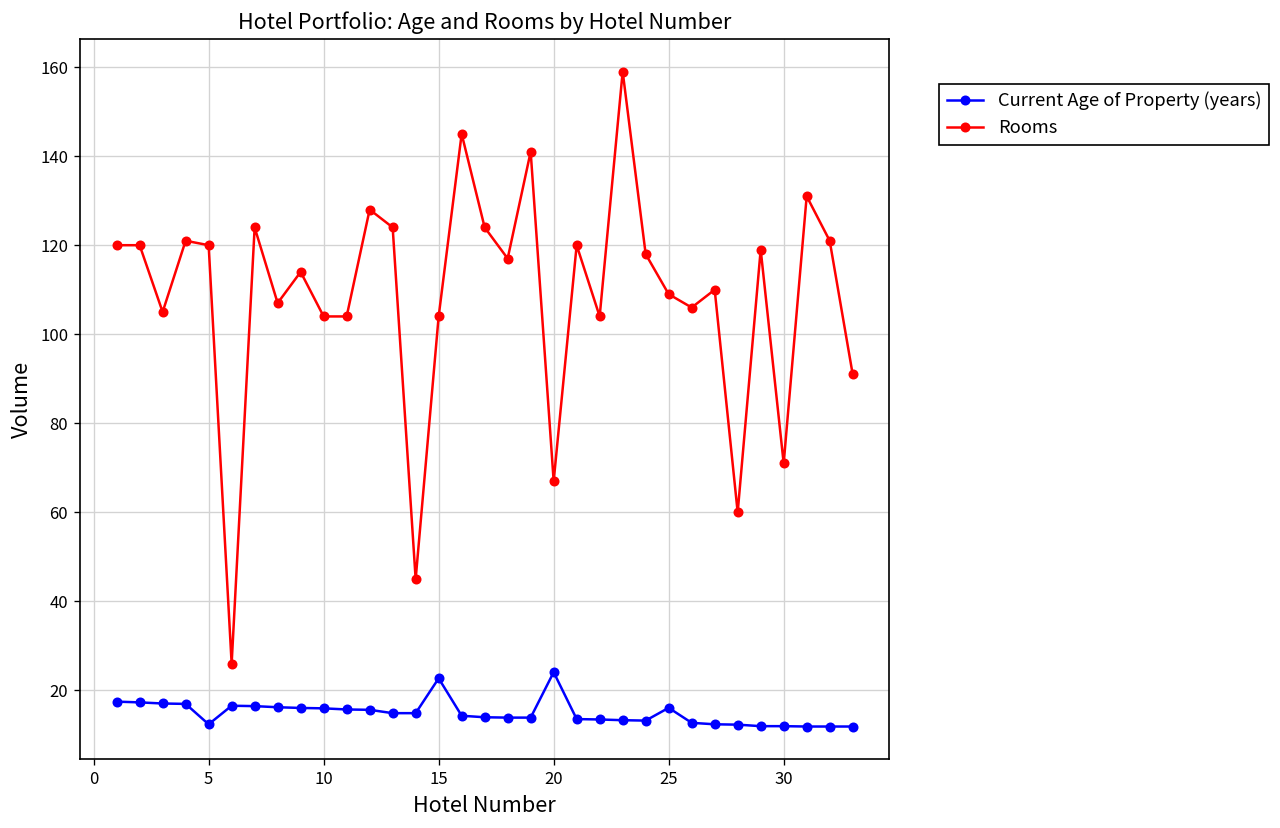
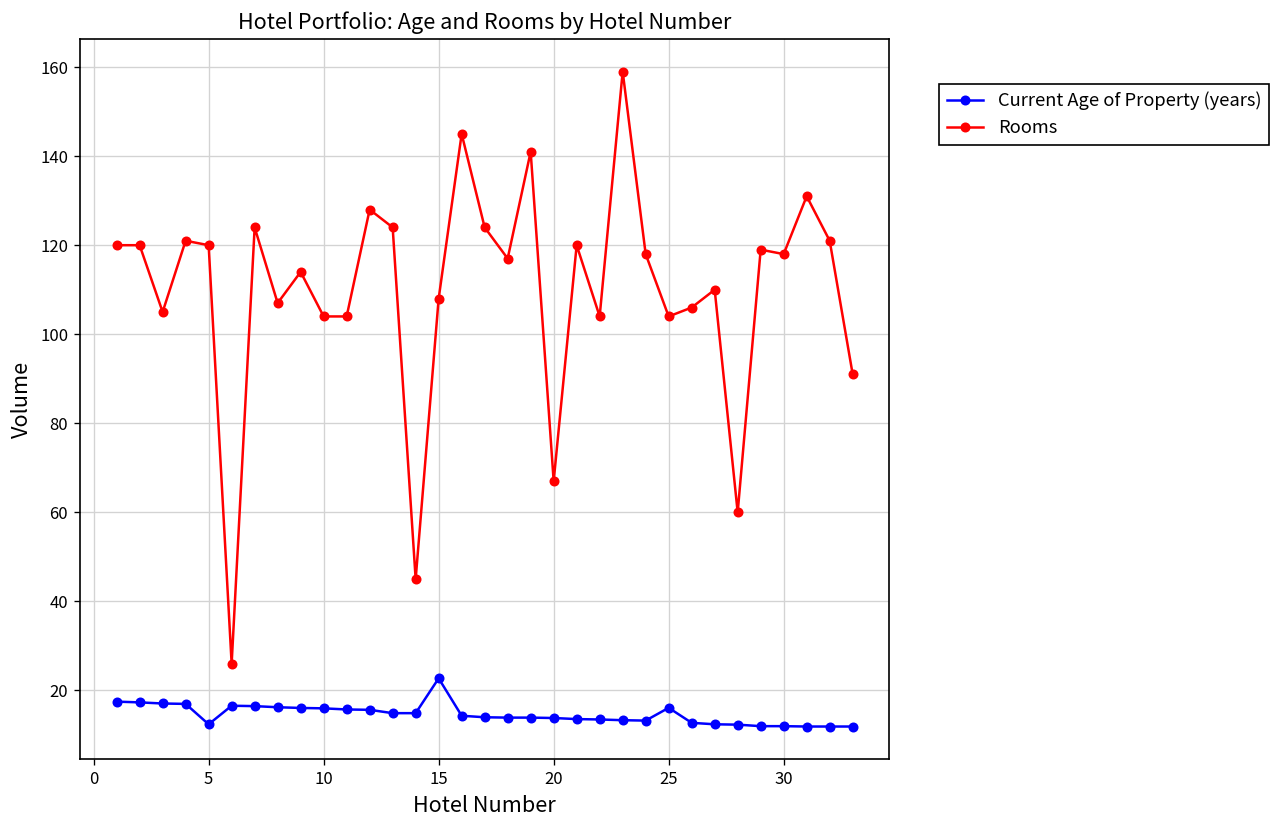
  {
    "Current Age of Property (years)": {
      "5": 12,
      "10": 16,
      "15": 23,
-     "20": 24,
+     "20": 14,
      "25": 16,
      "30": 12
    },
    "Rooms": {
      "5": 120,
      "10": 104,
-     "15": 104,
+     "15": 108,
      "20": 67,
-     "25": 109,
-     "30": 71
+     "25": 104,
+     "30": 118
    }
  }
